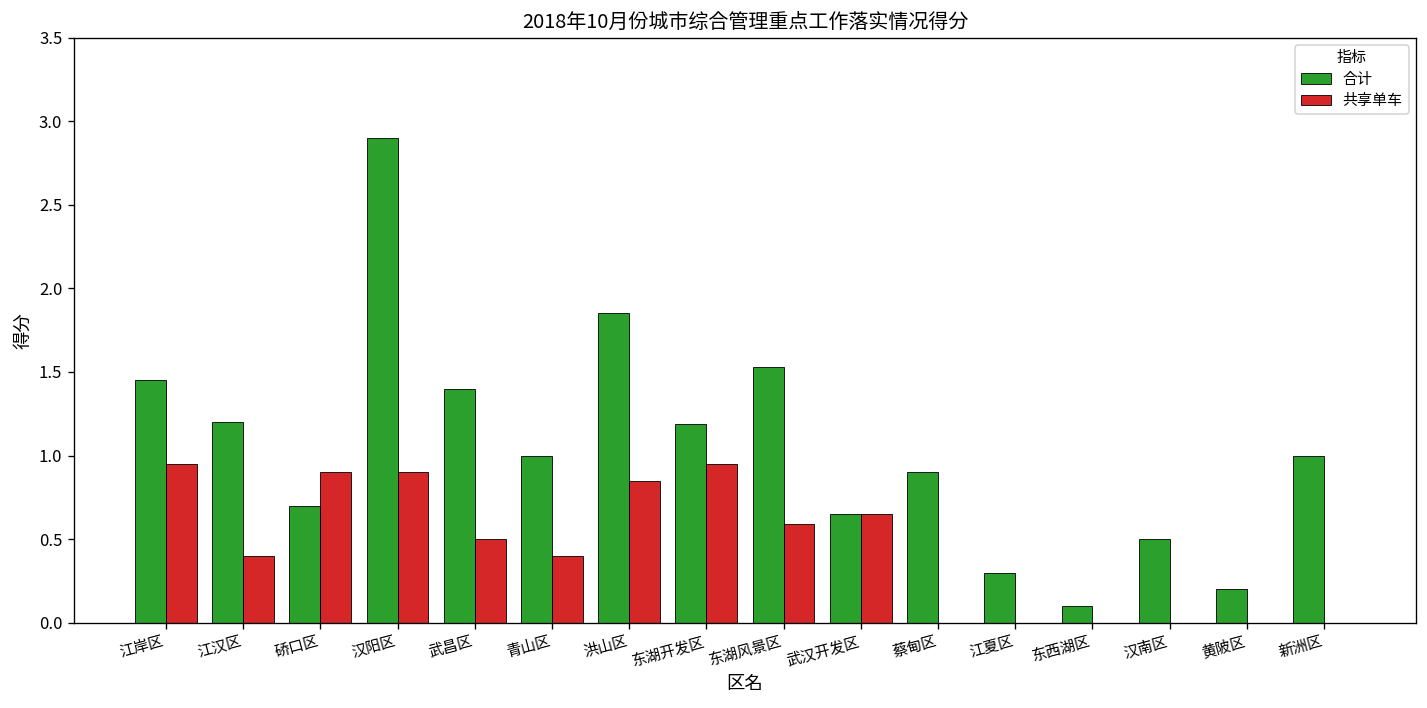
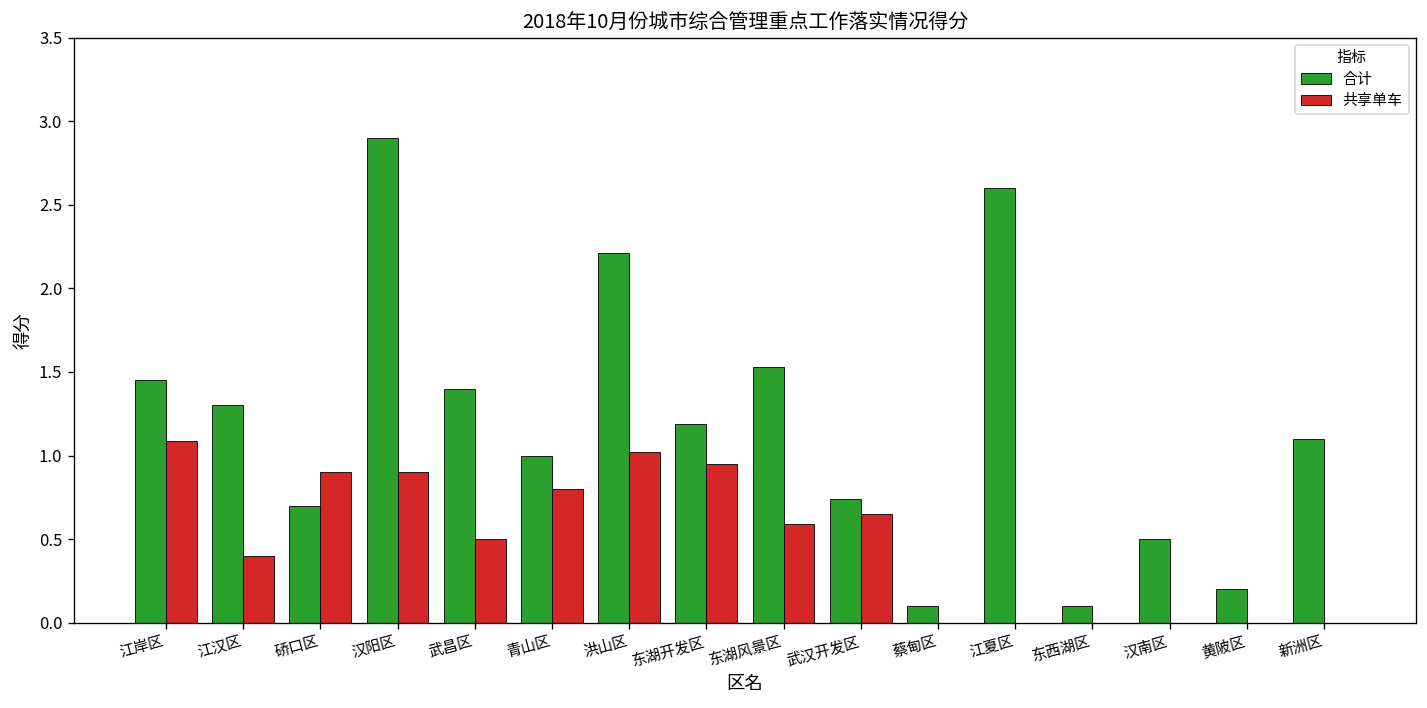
  {
    "合计": {
      "江岸区": 1.45,
-     "江汉区": 1.2,
+     "江汉区": 1.3,
      "硚口区": 0.70,
      "汉阳区": 2.90,
      "武昌区": 1.40,
      "青山区": 1.00,
-     "洪山区": 1.85,
+     "洪山区": 2.21,
      "东湖开发区": 1.19,
      "东湖风景区": 1.53,
-     "武汉开发区": 0.65,
-     "蔡甸区": 0.9,
-     "江夏区": 0.3,
+     "武汉开发区": 0.74,
+     "蔡甸区": 0.1,
+     "江夏区": 2.6,
      "东西湖区": 0.10,
      "汉南区": 0.50,
      "黄陂区": 0.20,
-     "新洲区": 1.0
+     "新洲区": 1.1
    },
    "共享单车": {
-     "江岸区": 0.95,
+     "江岸区": 1.09,
      "江汉区": 0.40,
      "硚口区": 0.90,
      "汉阳区": 0.90,
      "武昌区": 0.50,
-     "青山区": 0.4,
-     "洪山区": 0.85,
+     "青山区": 0.8,
+     "洪山区": 1.02,
      "东湖开发区": 0.95,
      "东湖风景区": 0.59,
      "武汉开发区": 0.65,
      "蔡甸区": 0.00,
      "江夏区": 0.00,
      "东西湖区": 0.00,
      "汉南区": 0.00,
      "黄陂区": 0.00,
      "新洲区": 0.00
    }
  }
